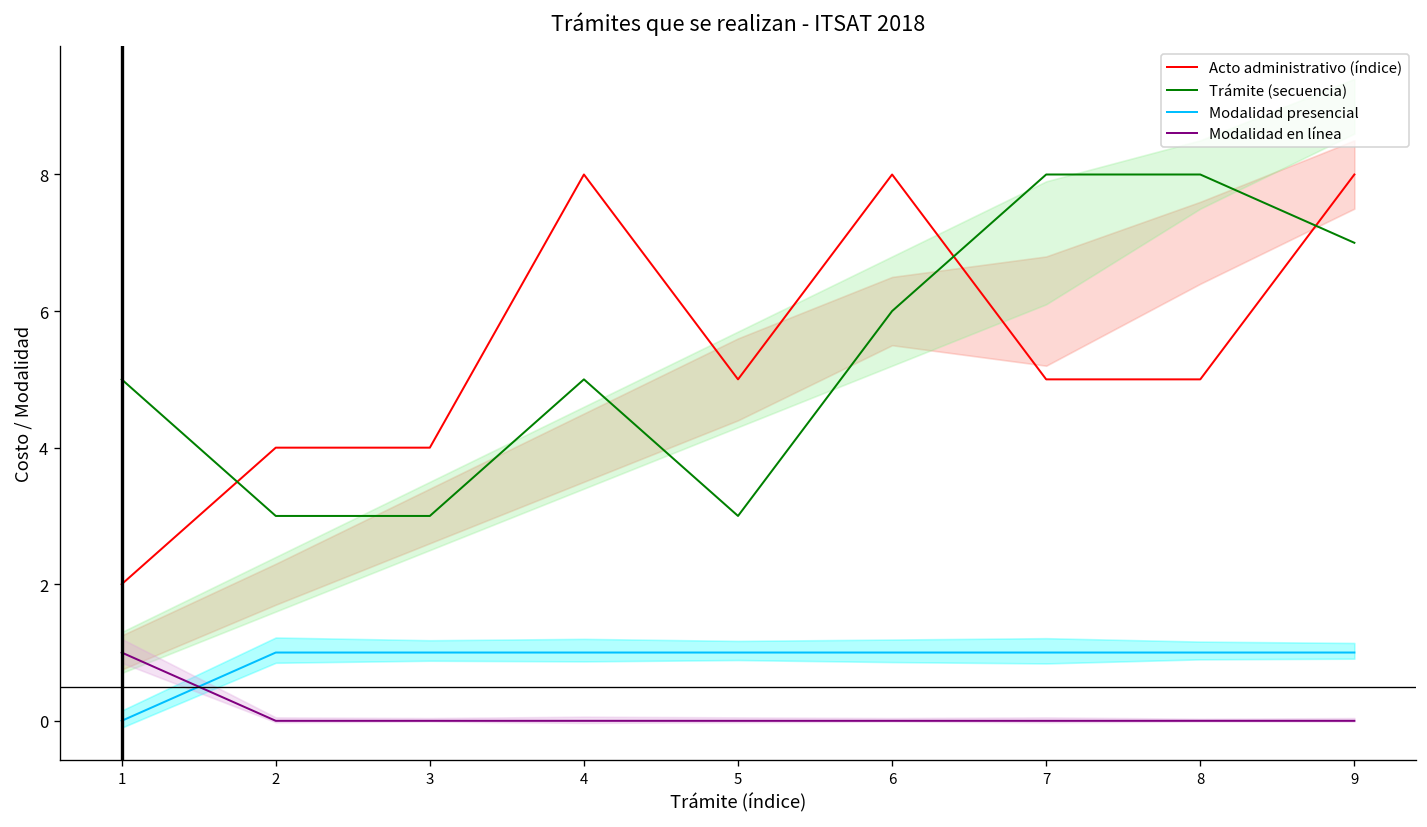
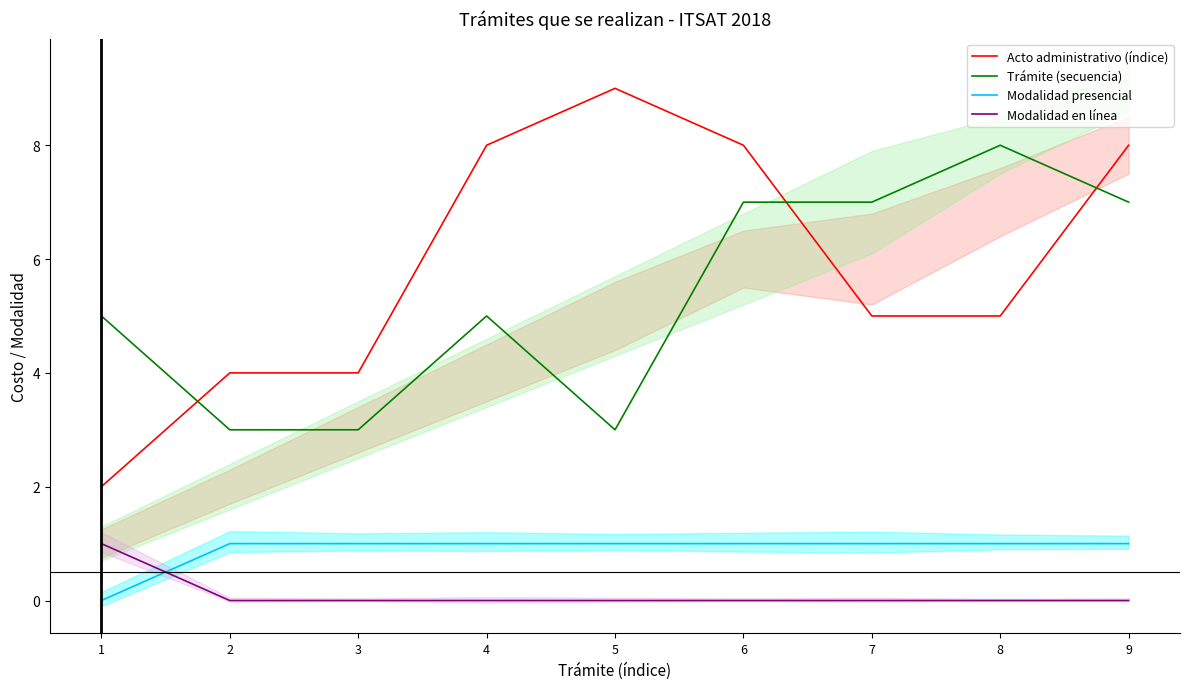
  {
    "Acto administrativo (índice)": {
      "1": 2,
      "2": 4,
      "3": 4,
      "4": 8,
-     "5": 5,
+     "5": 9,
      "6": 8,
      "7": 5,
      "8": 5,
      "9": 8
    },
    "Trámite (secuencia)": {
      "1": 5,
      "2": 3,
      "3": 3,
      "4": 5,
      "5": 3,
-     "6": 6,
-     "7": 8,
+     "6": 7,
+     "7": 7,
      "8": 8,
      "9": 7
    },
    "Modalidad presencial": {
      "1": 0,
      "2": 1,
      "3": 1,
      "4": 1,
      "5": 1,
      "6": 1,
      "7": 1,
      "8": 1,
      "9": 1
    },
    "Modalidad en línea": {
      "1": 1,
      "2": 0,
      "4": 0,
      "5": 0,
      "7": 0
    }
  }
